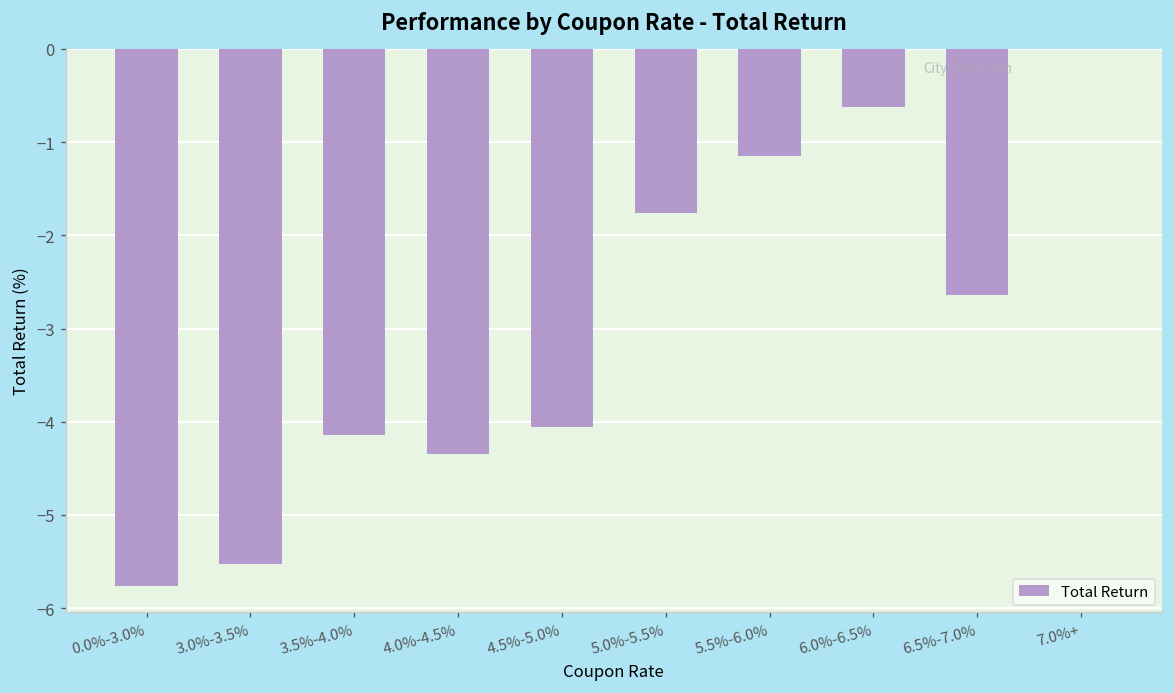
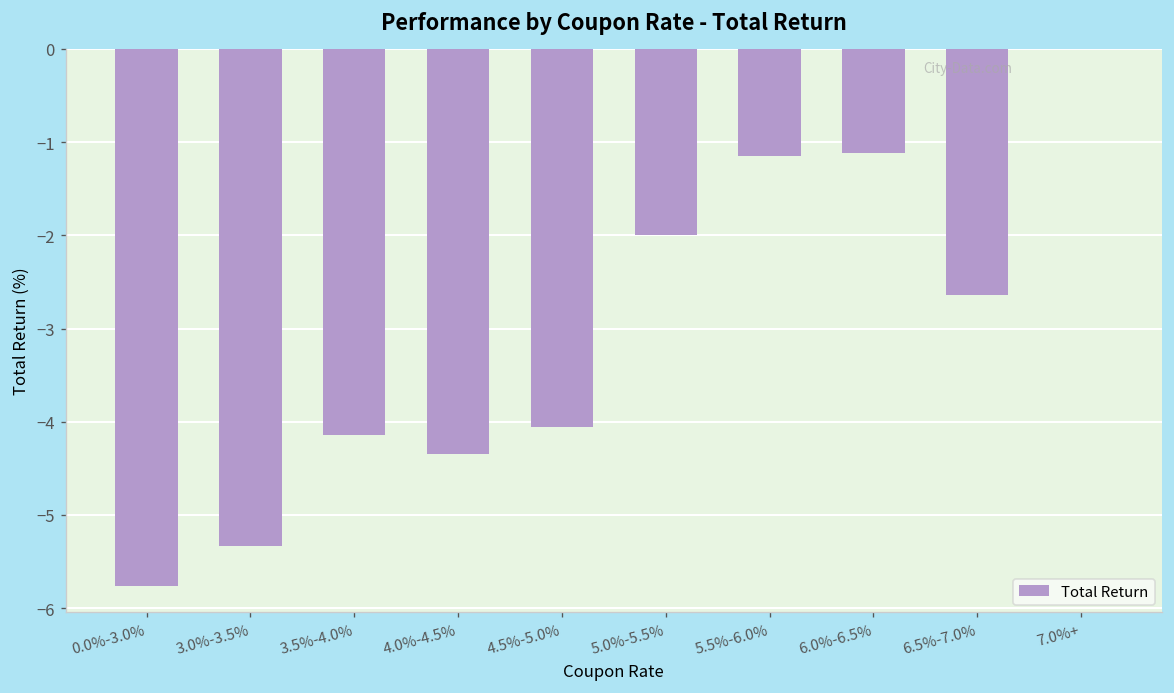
  {
    "0.0%-3.0%": -5.8,
-   "3.0%-3.5%": -5.5,
+   "3.0%-3.5%": -5.3,
    "3.5%-4.0%": -4.1,
    "4.0%-4.5%": -4.3,
    "4.5%-5.0%": -4.1,
-   "5.0%-5.5%": -1.8,
+   "5.0%-5.5%": -2.0,
    "5.5%-6.0%": -1.1,
-   "6.0%-6.5%": -0.6,
+   "6.0%-6.5%": -1.1,
    "6.5%-7.0%": -2.6
  }
